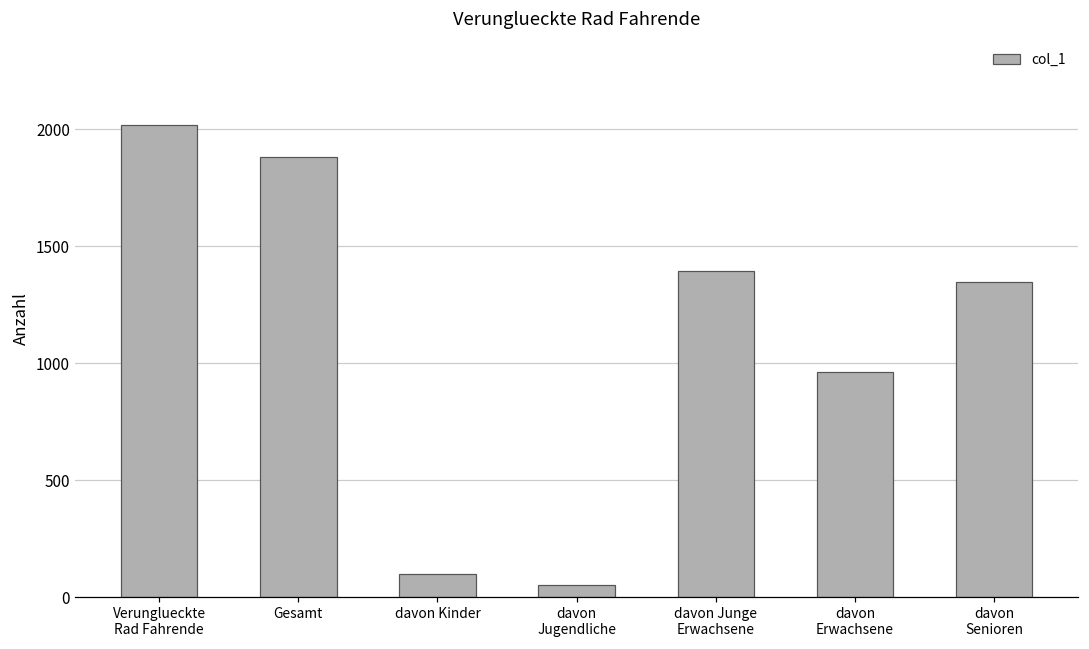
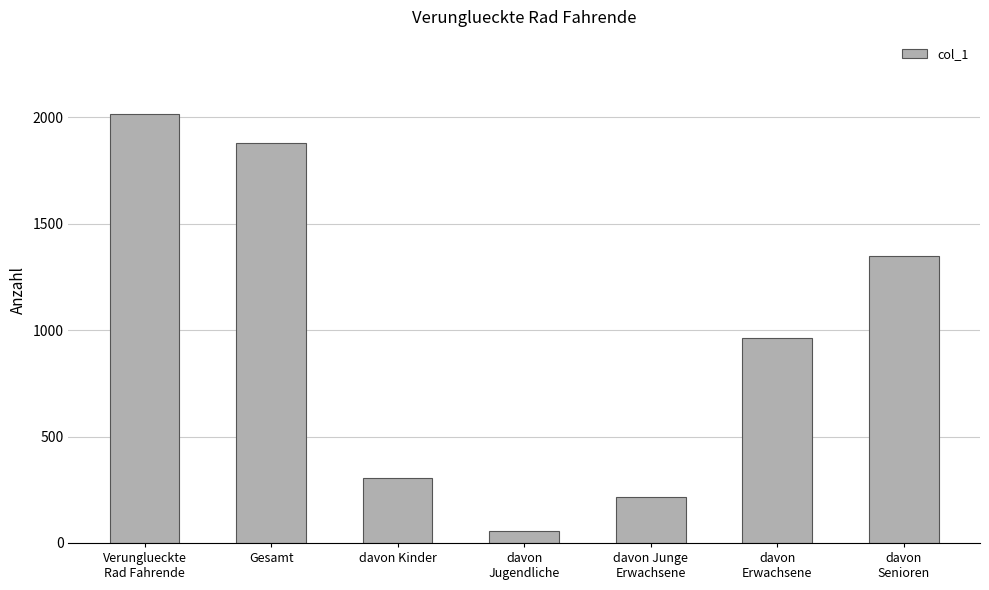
  {
    "Verunglueckte Rad Fahrende": 2020,
    "Gesamt": 1880,
-   "davon Kinder": 100,
+   "davon Kinder": 310,
    "davon Jugendliche": 50,
-   "davon Junge Erwachsene": 1400,
+   "davon Junge Erwachsene": 220,
    "davon Erwachsene": 960,
    "davon Senioren": 1350
  }
